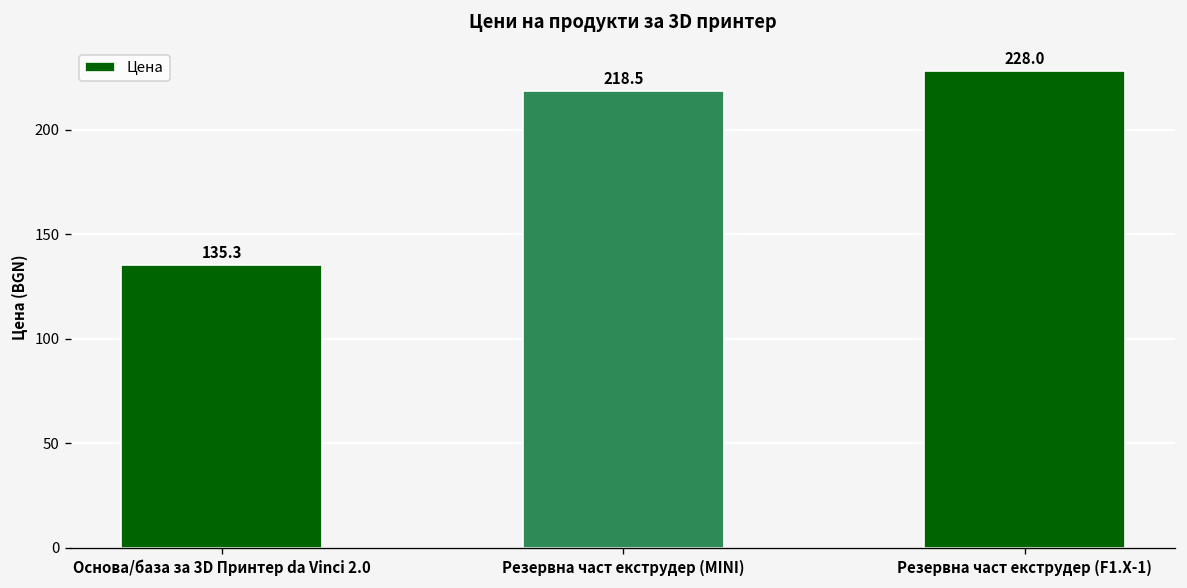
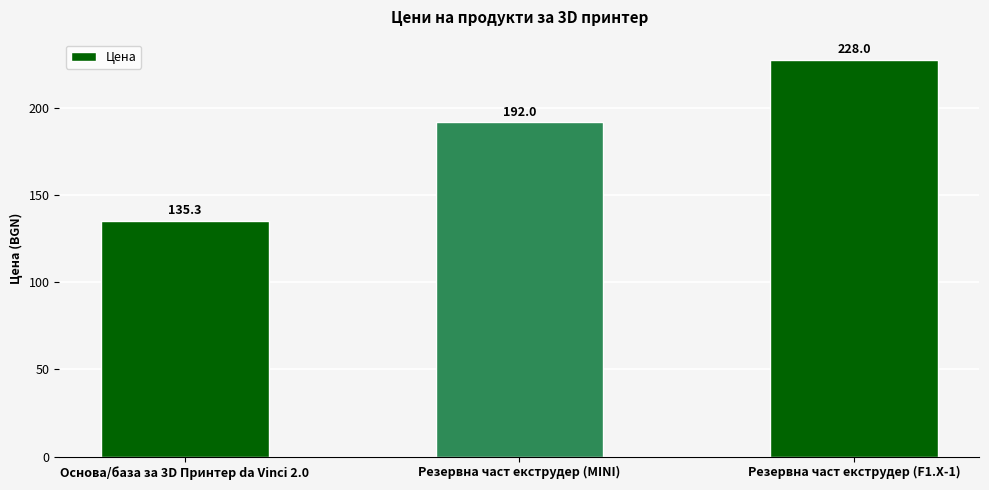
  {
    "Основа/база за 3D Принтер da Vinci 2.0": 135.3,
-   "Резервна част екструдер (MINI)": 218.5,
+   "Резервна част екструдер (MINI)": 192.0,
    "Резервна част екструдер (F1.X-1)": 228.0
  }
